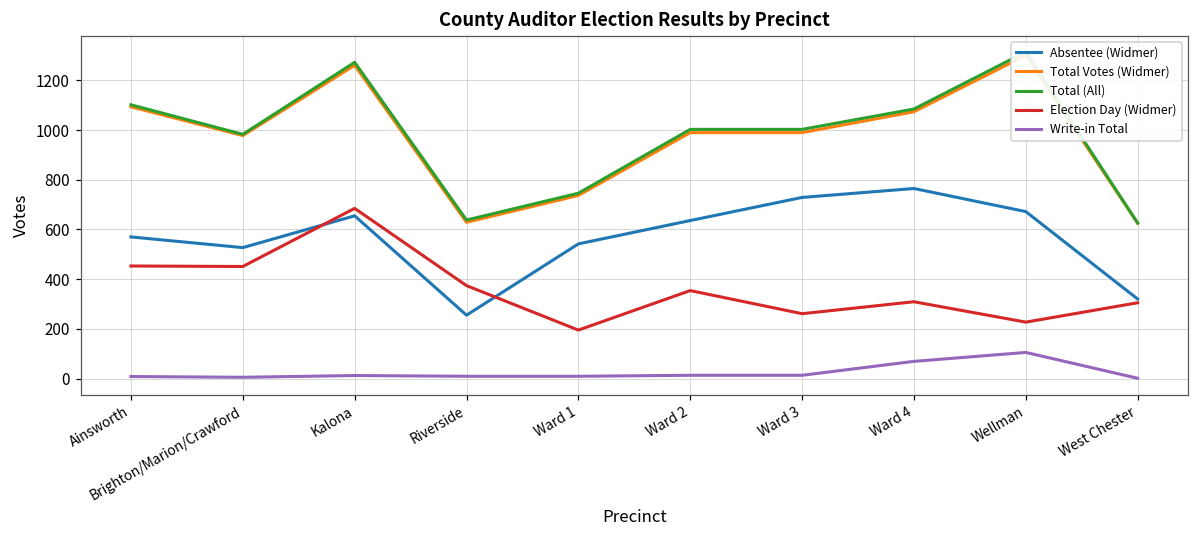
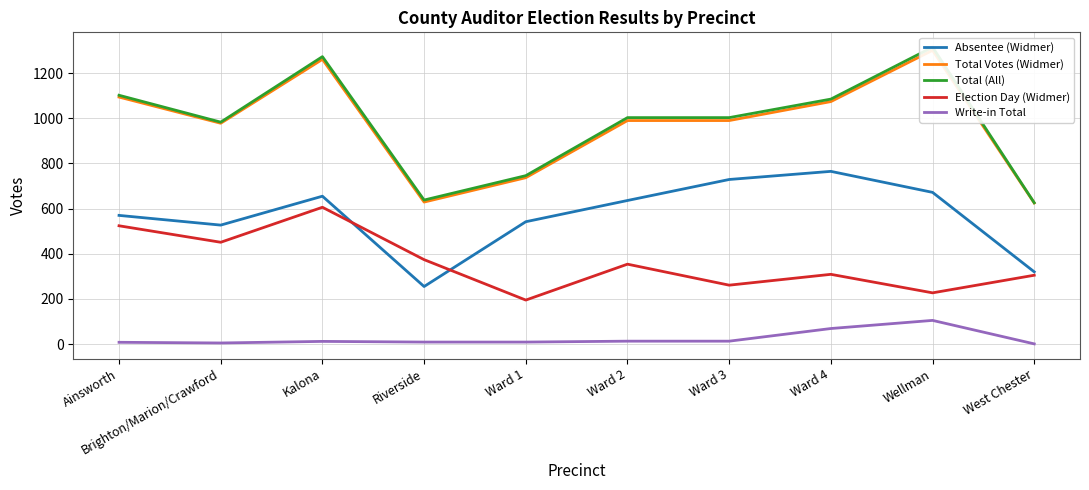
  {
    "Absentee (Widmer)": {
      "Ainsworth": 570,
      "Brighton/Marion/Crawford": 530,
      "Kalona": 660,
      "Riverside": 260,
      "Ward 1": 540,
      "Ward 2": 640,
      "Ward 3": 730,
      "Ward 4": 770,
      "Wellman": 670,
      "West Chester": 320
    },
    "Total Votes (Widmer)": {
      "Kalona": 1260,
      "Ward 2": 990,
      "Ward 3": 990
    },
    "Total (All)": {
      "Kalona": 1270,
      "Ward 2": 1000,
      "Ward 3": 1000
    },
    "Election Day (Widmer)": {
-     "Ainsworth": 450,
+     "Ainsworth": 520,
      "Brighton/Marion/Crawford": 450,
-     "Kalona": 690,
+     "Kalona": 610,
      "Riverside": 370,
      "Ward 1": 200,
      "Ward 2": 350,
      "Ward 3": 260,
      "Ward 4": 310,
      "Wellman": 230,
      "West Chester": 310
    },
    "Write-in Total": {
      "Ainsworth": 10,
      "Brighton/Marion/Crawford": 10,
      "Kalona": 10,
      "Riverside": 10,
      "Ward 1": 10,
      "Ward 2": 10,
      "Ward 3": 10,
      "Ward 4": 70,
      "Wellman": 110,
      "West Chester": 0
    }
  }
